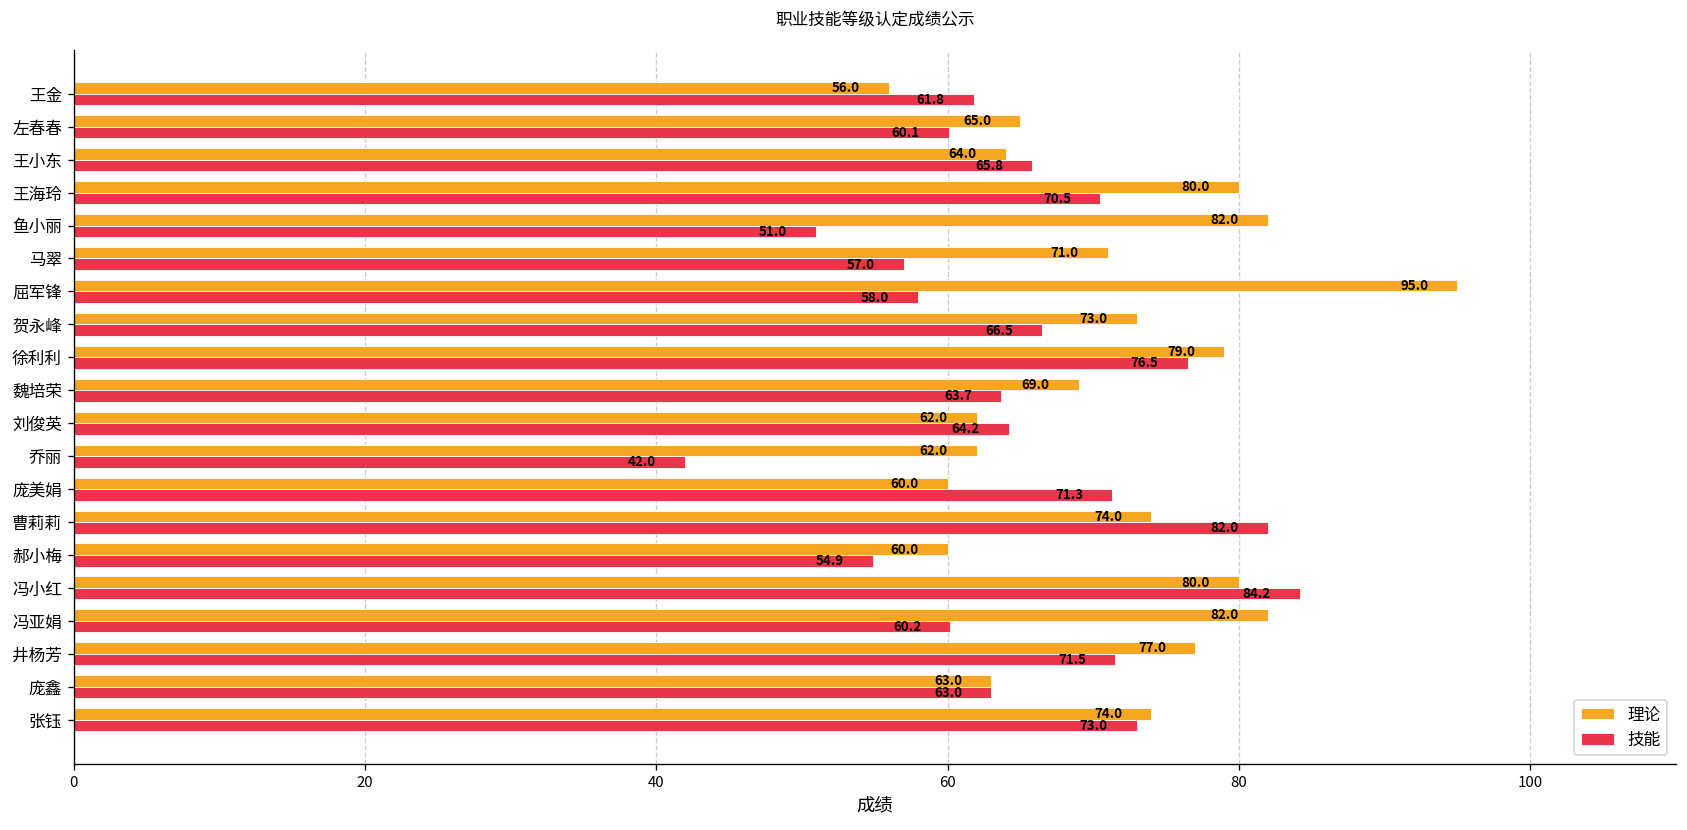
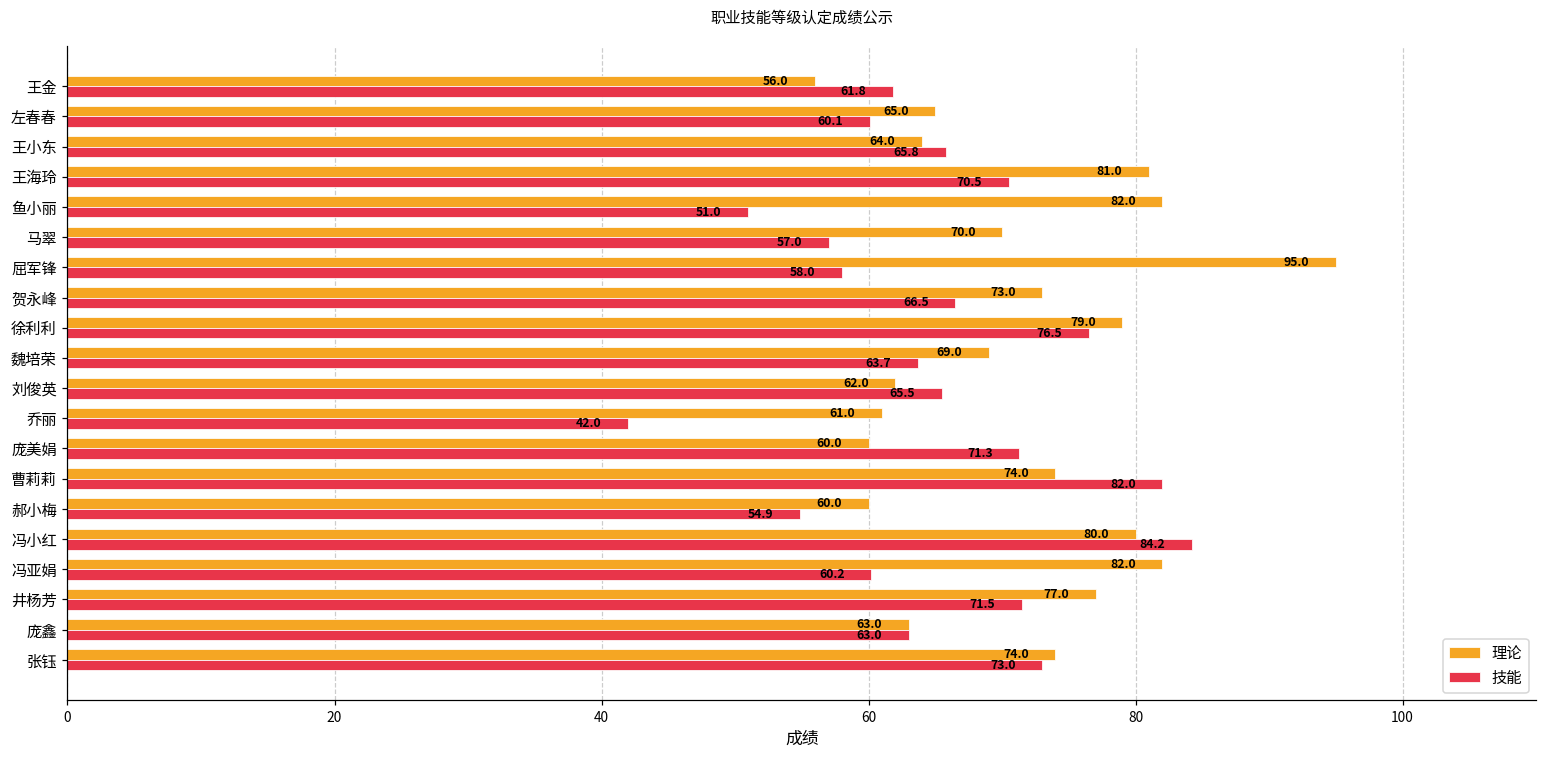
  {
    "理论": {
      "王金": 56.0,
      "左春春": 65.0,
      "王小东": 64.0,
-     "王海玲": 80.0,
+     "王海玲": 81.0,
      "鱼小丽": 82.0,
-     "马翠": 71.0,
+     "马翠": 70.0,
      "屈军锋": 95.0,
      "贺永峰": 73.0,
      "徐利利": 79.0,
      "魏培荣": 69.0,
      "刘俊英": 62.0,
-     "乔丽": 62.0,
+     "乔丽": 61.0,
      "庞美娟": 60.0,
      "曹莉莉": 74.0,
      "郝小梅": 60.0,
      "冯小红": 80.0,
      "冯亚娟": 82.0,
      "井杨芳": 77.0,
      "张钰": 74.0
    },
    "技能": {
      "王金": 61.8,
      "左春春": 60.1,
      "王小东": 65.8,
      "王海玲": 70.5,
      "鱼小丽": 51.0,
      "马翠": 57.0,
      "屈军锋": 58.0,
      "贺永峰": 66.5,
      "徐利利": 76.5,
      "魏培荣": 63.7,
-     "刘俊英": 64.2,
+     "刘俊英": 65.5,
      "乔丽": 42.0,
      "庞美娟": 71.3,
      "曹莉莉": 82.0,
      "郝小梅": 54.9,
      "冯小红": 84.2,
      "冯亚娟": 60.2,
      "井杨芳": 71.5,
      "张钰": 73.0
    }
  }
